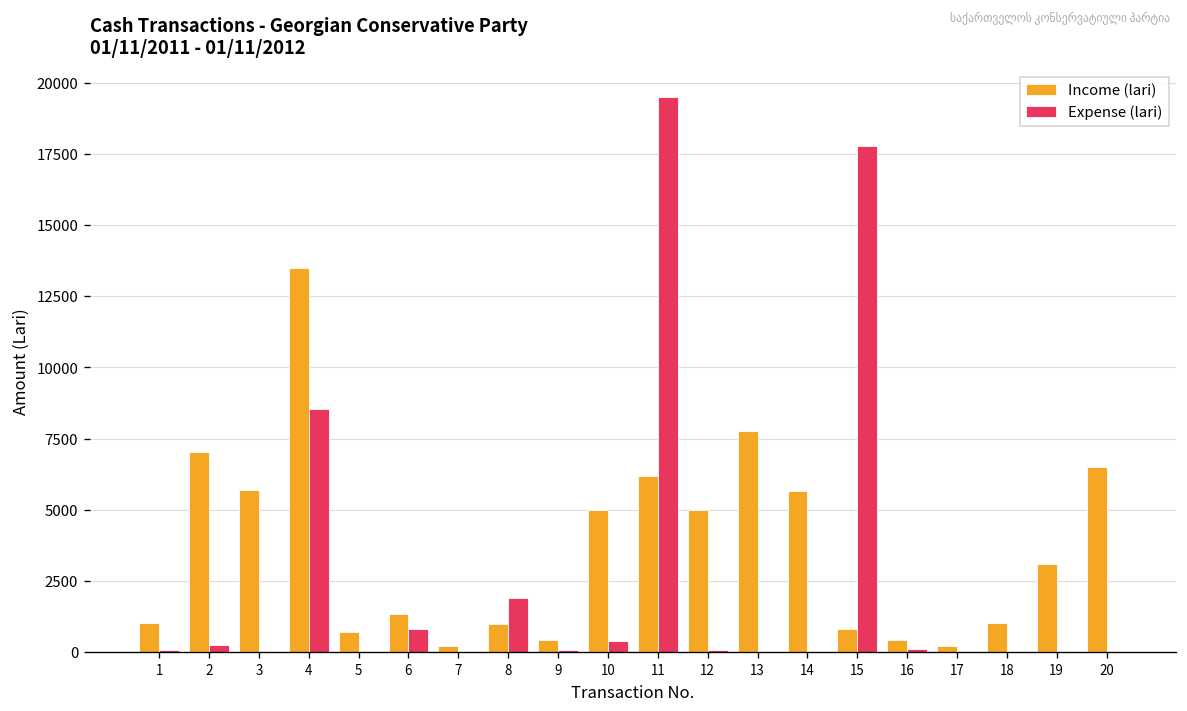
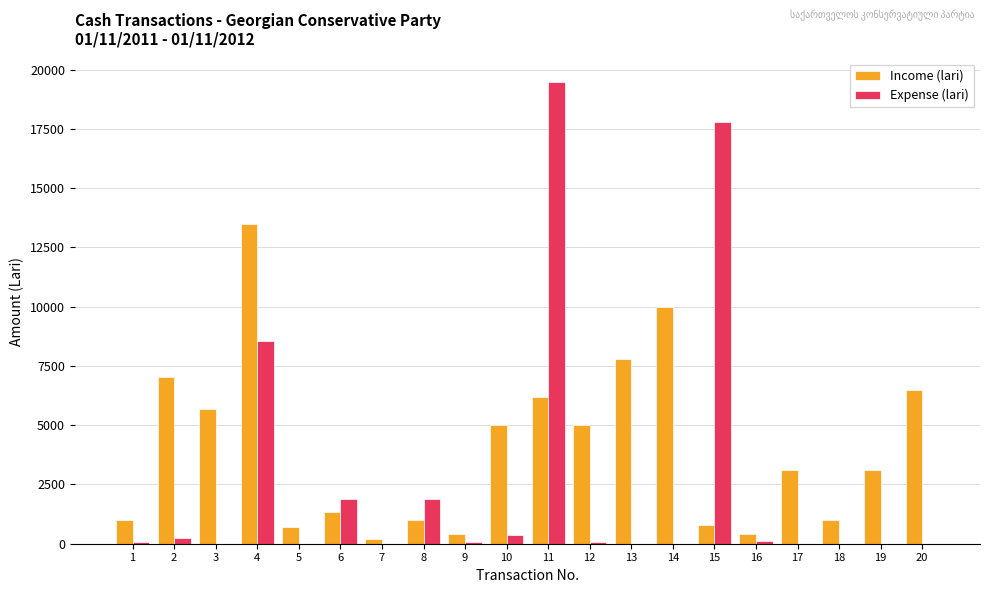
  {
    "Income (lari)": {
      "1": 1000,
      "2": 7000,
      "3": 5700,
      "4": 13500,
      "5": 700,
      "6": 1300,
      "7": 200,
      "8": 1000,
      "9": 400,
      "10": 5000,
      "11": 6200,
      "12": 5000,
      "13": 7800,
-     "14": 5700,
+     "14": 10000,
      "15": 800,
      "16": 400,
-     "17": 200,
+     "17": 3100,
      "18": 1000,
      "19": 3100,
      "20": 6500
    },
    "Expense (lari)": {
      "2": 200,
      "3": 0,
      "4": 8600,
      "5": 0,
-     "6": 800,
+     "6": 1900,
      "7": 0,
      "8": 1900,
      "10": 400,
      "11": 19500,
      "13": 0,
      "14": 0,
      "15": 17800,
      "16": 100,
      "17": 0,
      "18": 0,
      "19": 0,
      "20": 0
    }
  }
